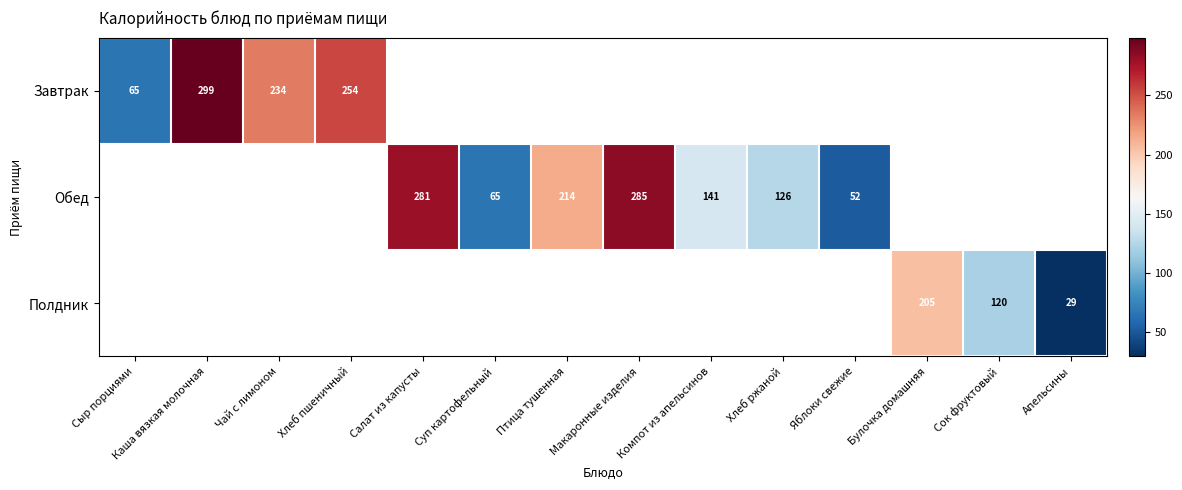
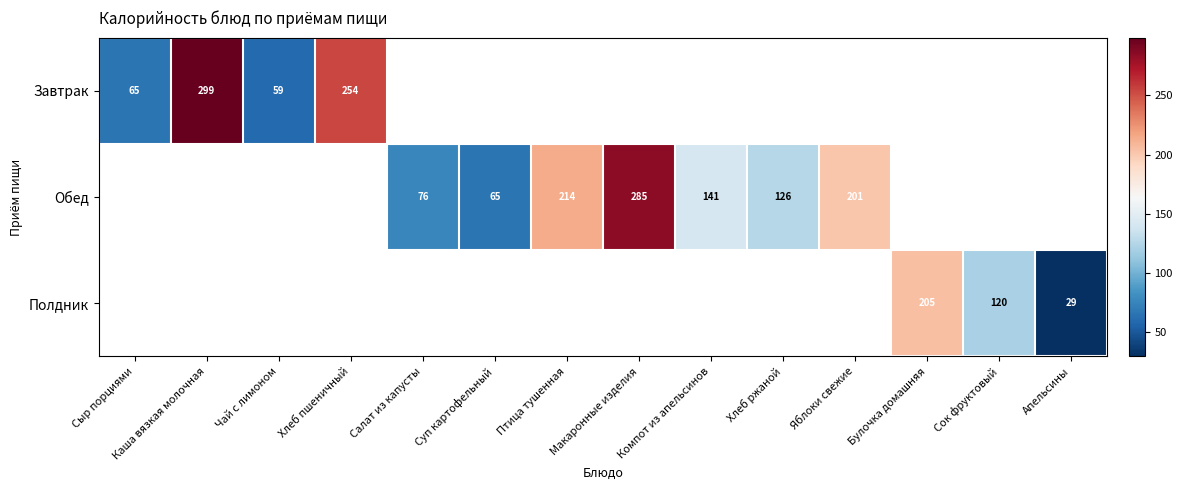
  {
    "Завтрак": {
      "Сыр порциями": 65,
      "Каша вязкая молочная": 299,
-     "Чай с лимоном": 234,
+     "Чай с лимоном": 59,
      "Хлеб пшеничный": 254
    },
    "Обед": {
-     "Салат из капусты": 281,
+     "Салат из капусты": 76,
      "Суп картофельный": 65,
      "Птица тушенная": 214,
      "Макаронные изделия": 285,
      "Компот из апельсинов": 141,
      "Хлеб ржаной": 126,
-     "Яблоки свежие": 52
+     "Яблоки свежие": 201
    },
    "Полдник": {
      "Булочка домашняя": 205,
      "Сок фруктовый": 120,
      "Апельсины": 29
    }
  }
